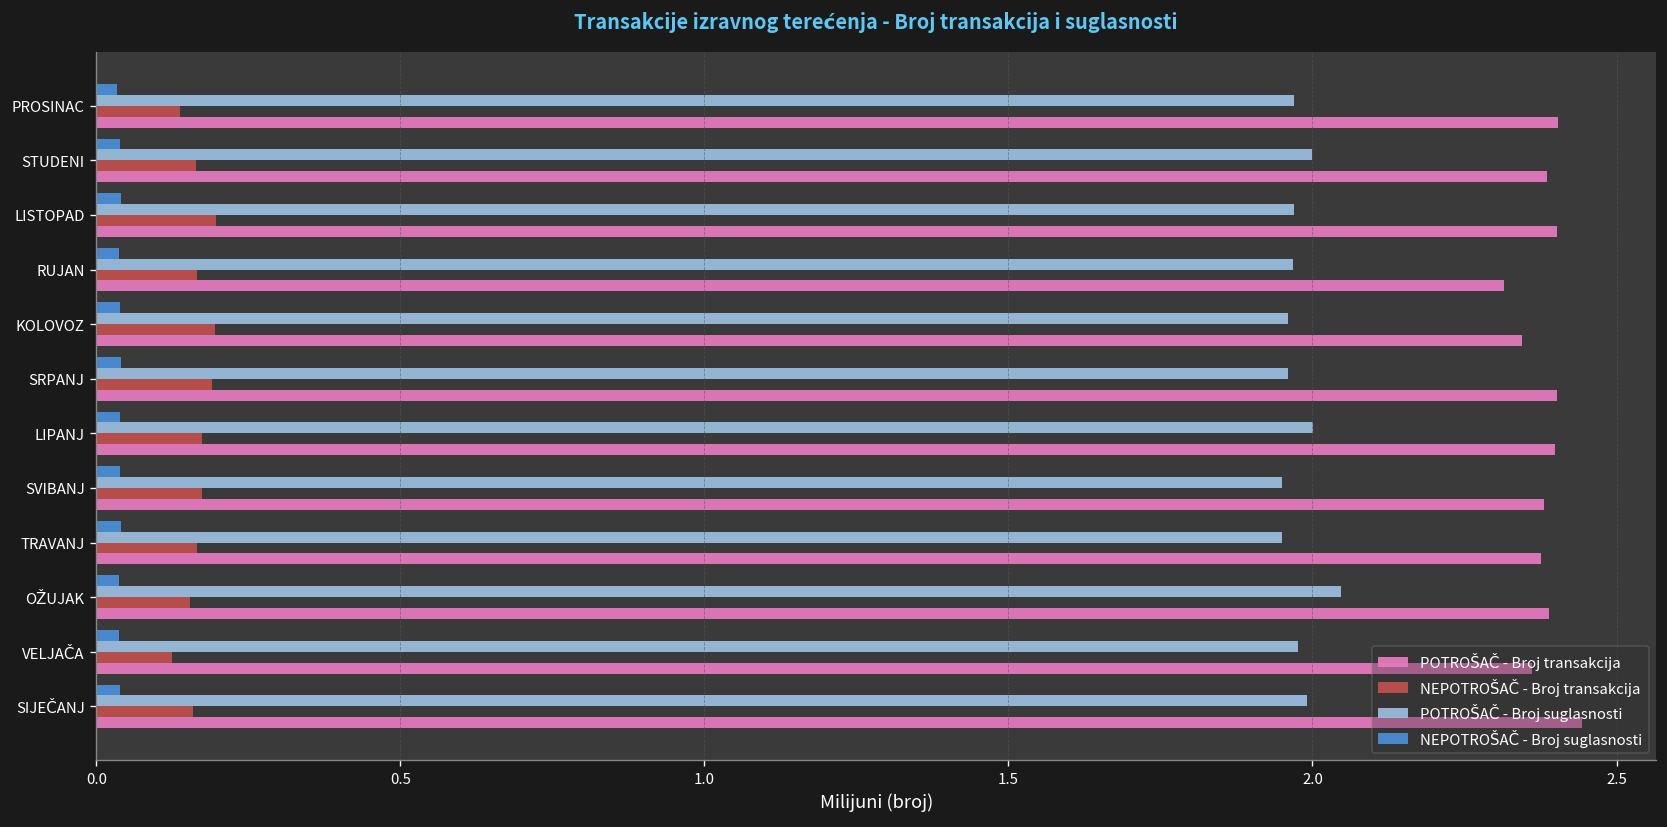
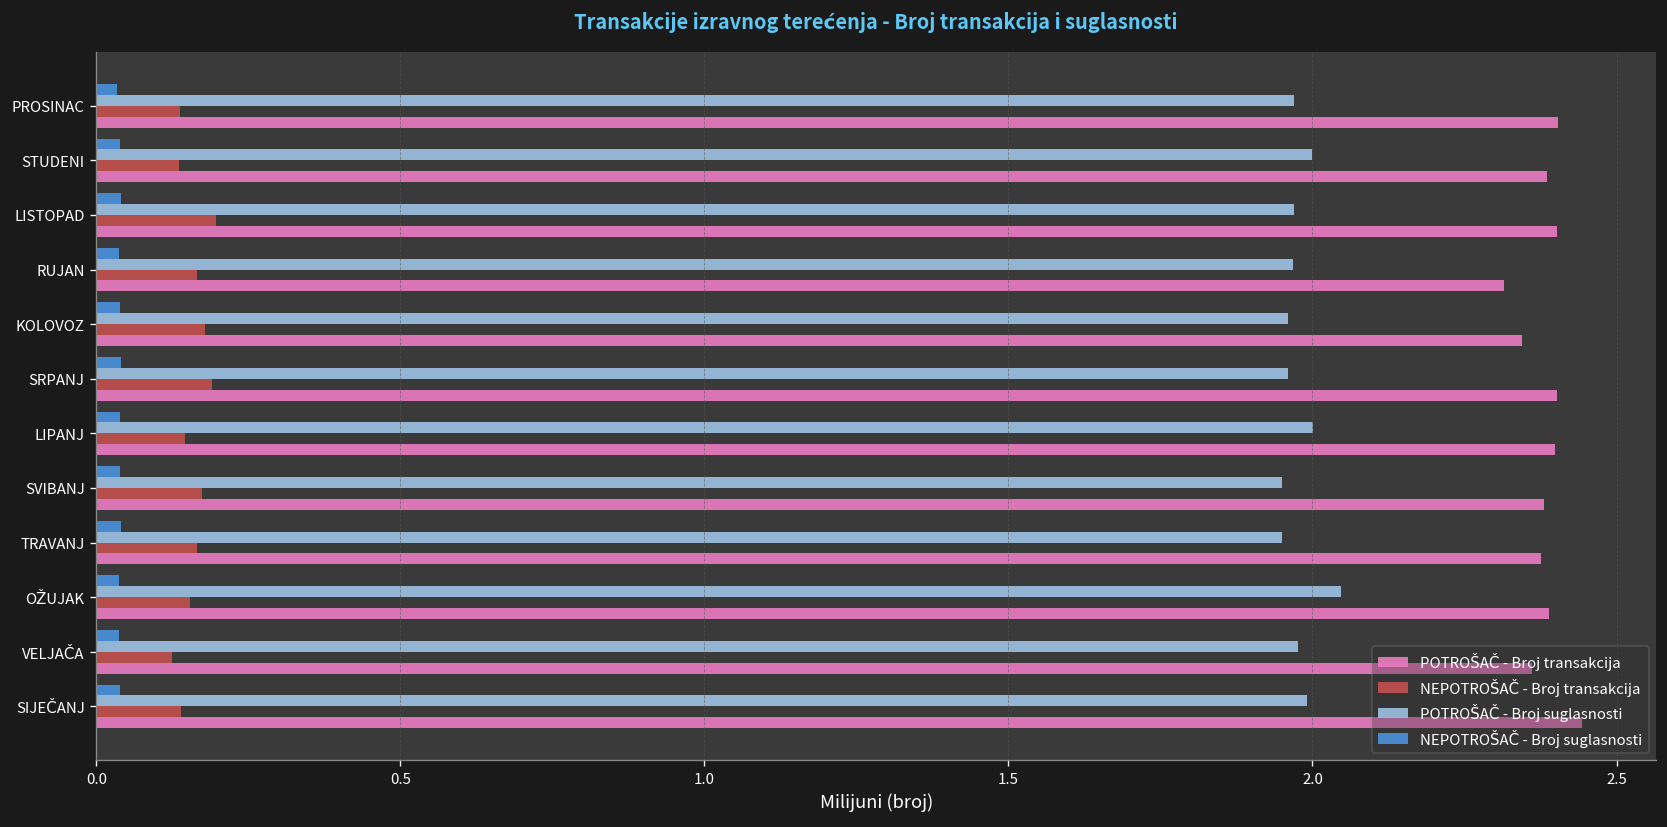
  {
    "POTROŠAČ - Broj transakcija": {
      "PROSINAC": 2.40,
      "STUDENI": 2.39,
      "LISTOPAD": 2.40,
      "RUJAN": 2.31,
      "KOLOVOZ": 2.34,
      "SRPANJ": 2.40,
      "LIPANJ": 2.40,
      "SVIBANJ": 2.38,
      "TRAVANJ": 2.38,
      "OŽUJAK": 2.39
    },
    "NEPOTROŠAČ - Broj transakcija": {
      "PROSINAC": 0.14,
-     "STUDENI": 0.16,
+     "STUDENI": 0.14,
      "LISTOPAD": 0.20,
      "RUJAN": 0.17,
-     "KOLOVOZ": 0.19,
+     "KOLOVOZ": 0.18,
      "SRPANJ": 0.19,
-     "LIPANJ": 0.17,
+     "LIPANJ": 0.15,
      "SVIBANJ": 0.17,
      "TRAVANJ": 0.16,
      "OŽUJAK": 0.15,
      "VELJAČA": 0.12,
-     "SIJEČANJ": 0.16
+     "SIJEČANJ": 0.14
    },
    "POTROŠAČ - Broj suglasnosti": {
      "PROSINAC": 1.97,
      "STUDENI": 2.00,
      "LISTOPAD": 1.97,
      "RUJAN": 1.97,
      "KOLOVOZ": 1.96,
      "SRPANJ": 1.96,
      "LIPANJ": 2.00,
      "SVIBANJ": 1.95,
      "TRAVANJ": 1.95,
      "OŽUJAK": 2.05,
      "VELJAČA": 1.98,
      "SIJEČANJ": 1.99
    },
    "NEPOTROŠAČ - Broj suglasnosti": {
      "PROSINAC": 0.03,
      "STUDENI": 0.04,
      "LISTOPAD": 0.04,
      "RUJAN": 0.04,
      "KOLOVOZ": 0.04,
      "SRPANJ": 0.04,
      "LIPANJ": 0.04,
      "SVIBANJ": 0.04,
      "TRAVANJ": 0.04,
      "OŽUJAK": 0.04,
      "VELJAČA": 0.04,
      "SIJEČANJ": 0.04
    }
  }
